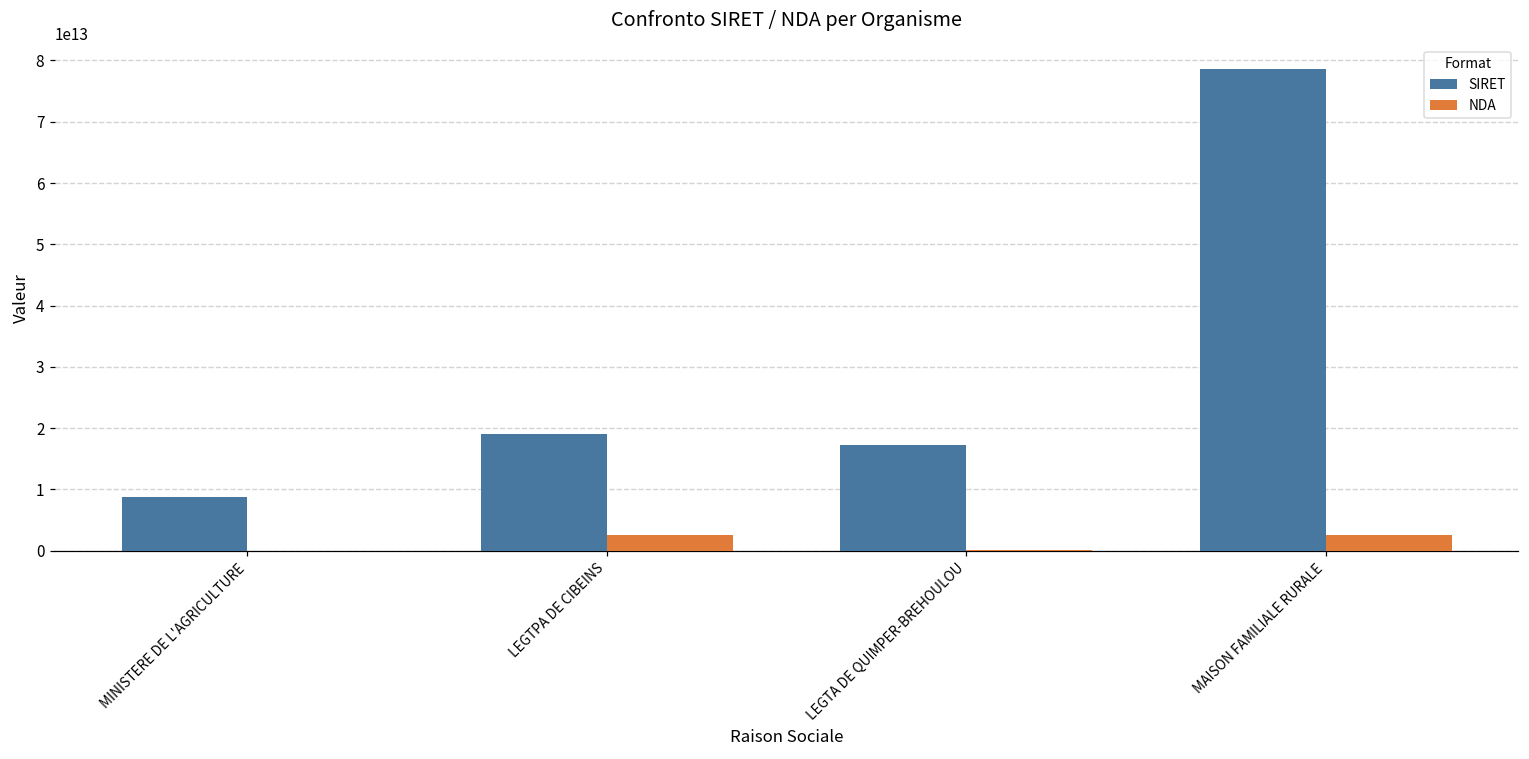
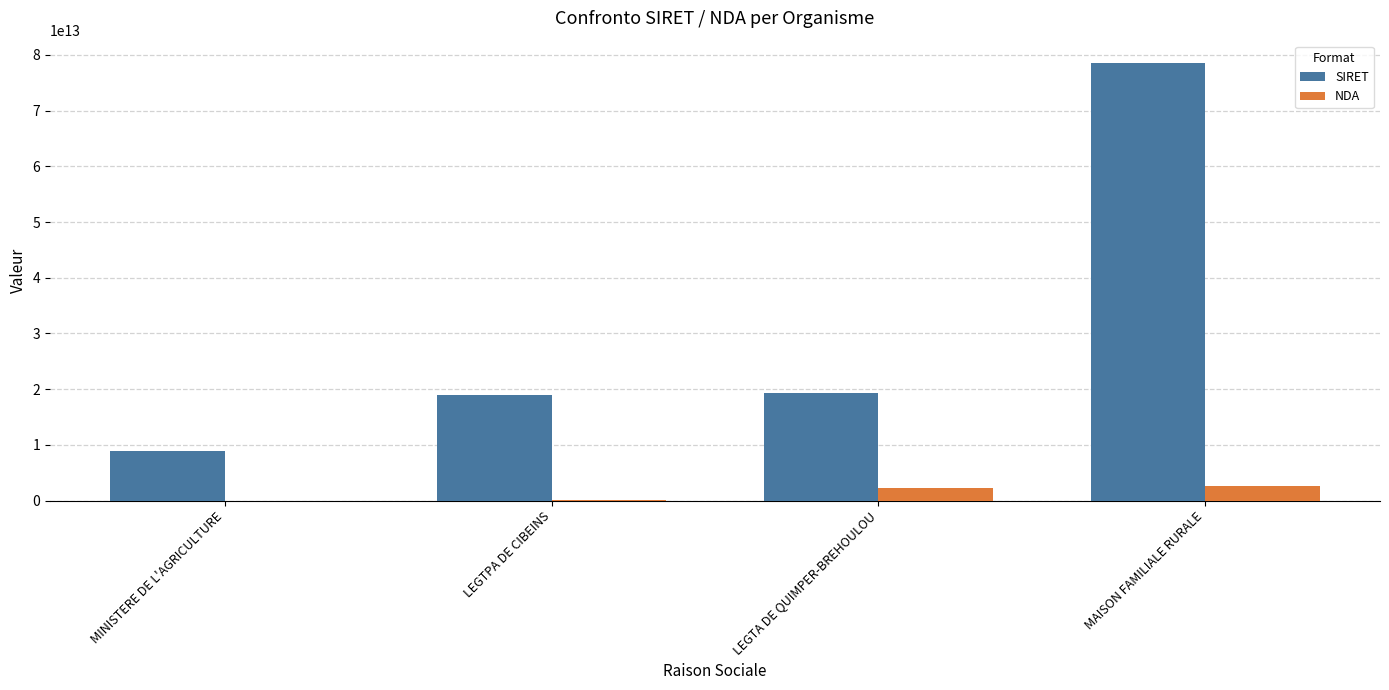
  {
    "SIRET": {
      "MINISTERE DE L'AGRICULTURE": 9000000000000,
      "LEGTPA DE CIBEINS": 19000000000000,
-     "LEGTA DE QUIMPER-BREHOULOU": 17000000000000,
+     "LEGTA DE QUIMPER-BREHOULOU": 19000000000000,
      "MAISON FAMILIALE RURALE": 79000000000000
    },
    "NDA": {
      "MINISTERE DE L'AGRICULTURE": 0,
-     "LEGTPA DE CIBEINS": 3000000000000,
-     "LEGTA DE QUIMPER-BREHOULOU": 0,
+     "LEGTPA DE CIBEINS": 0,
+     "LEGTA DE QUIMPER-BREHOULOU": 2000000000000,
      "MAISON FAMILIALE RURALE": 3000000000000
    }
  }
